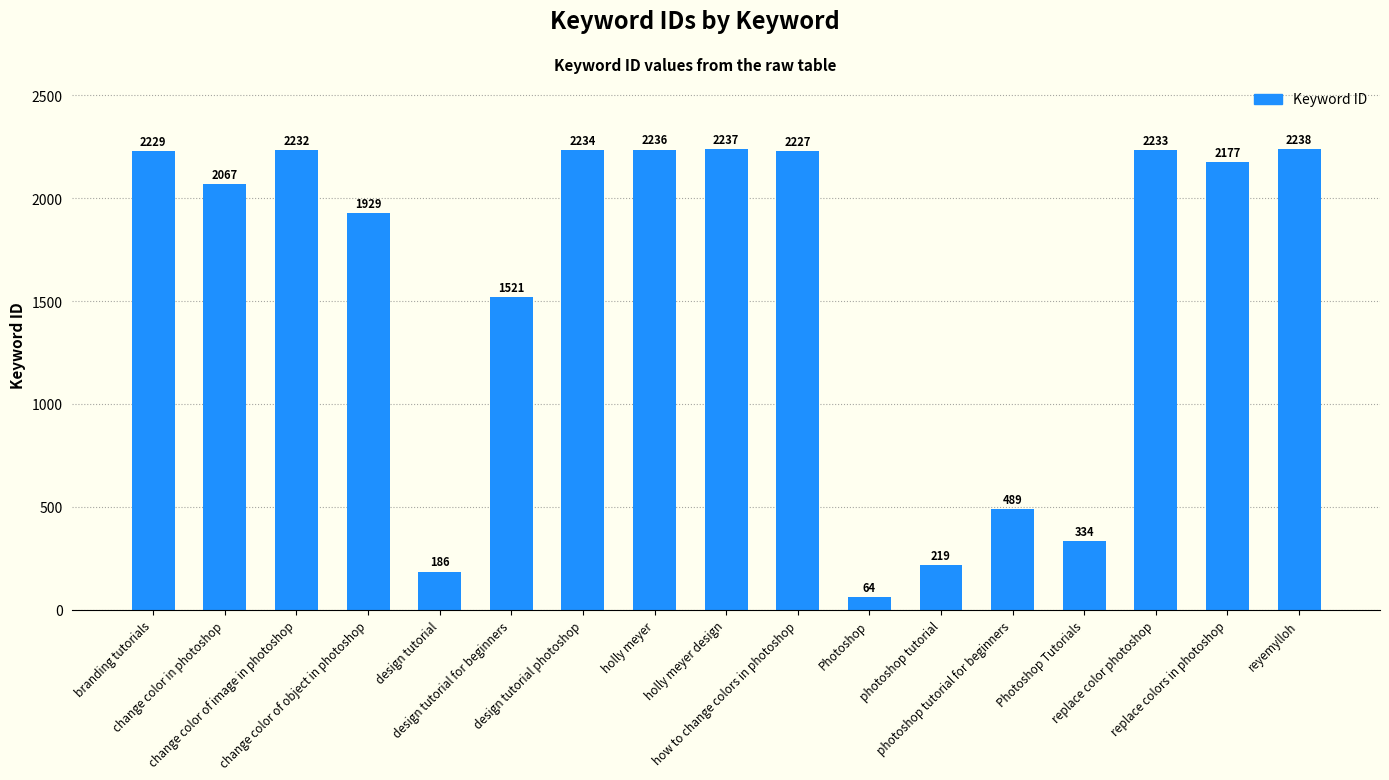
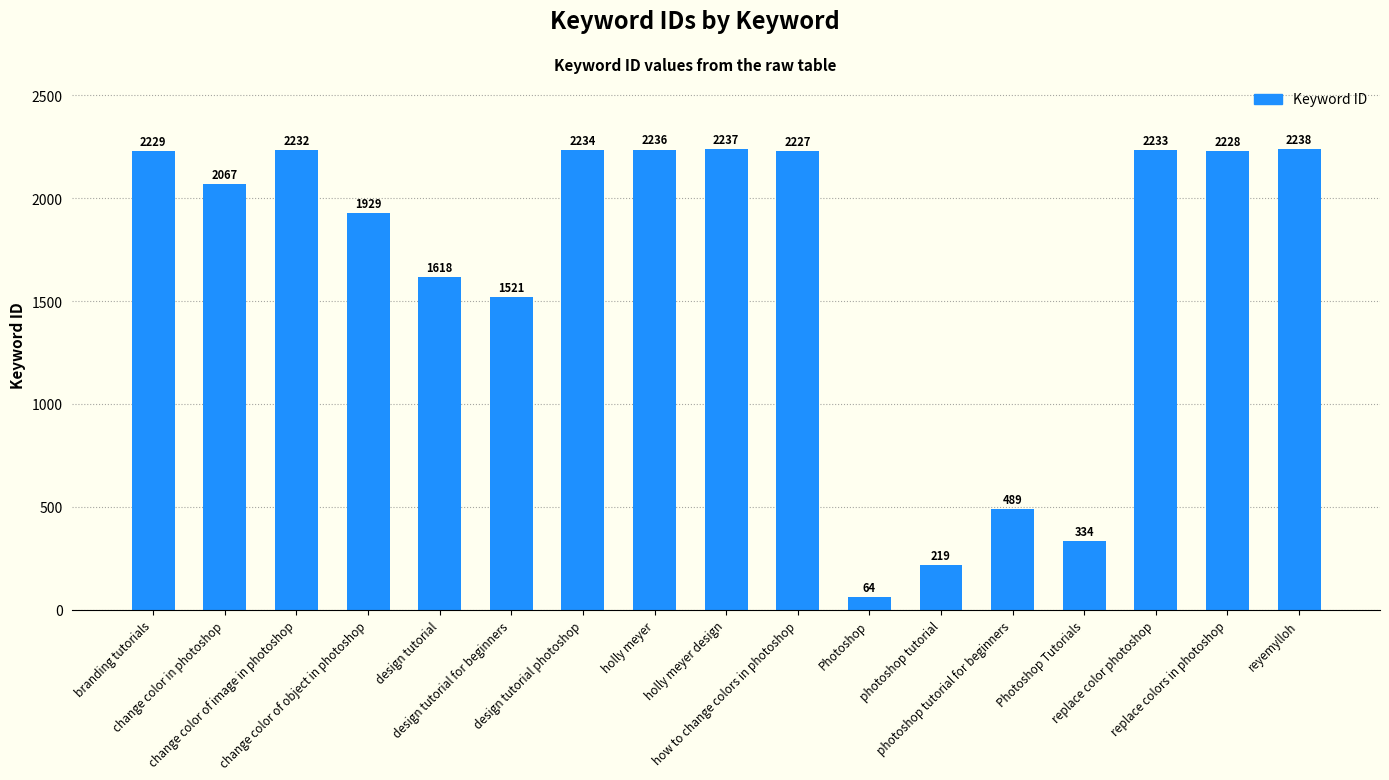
  {
    "branding tutorials": 2229,
    "change color in photoshop": 2067,
    "change color of image in photoshop": 2232,
    "change color of object in photoshop": 1929,
-   "design tutorial": 186,
+   "design tutorial": 1618,
    "design tutorial for beginners": 1521,
    "design tutorial photoshop": 2234,
    "holly meyer": 2236,
    "holly meyer design": 2237,
    "how to change colors in photoshop": 2227,
    "Photoshop": 64,
    "photoshop tutorial": 219,
    "photoshop tutorial for beginners": 489,
    "Photoshop Tutorials": 334,
    "replace color photoshop": 2233,
-   "replace colors in photoshop": 2177,
+   "replace colors in photoshop": 2228,
    "reyemylloh": 2238
  }
